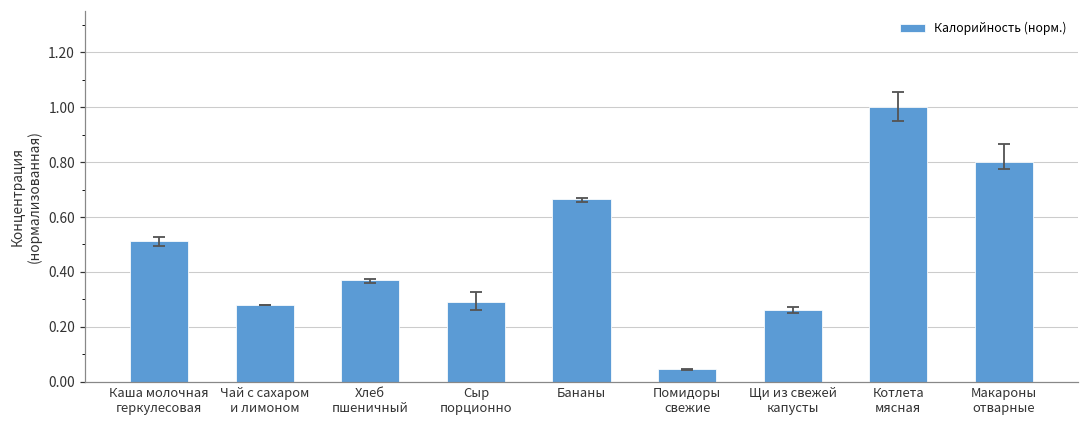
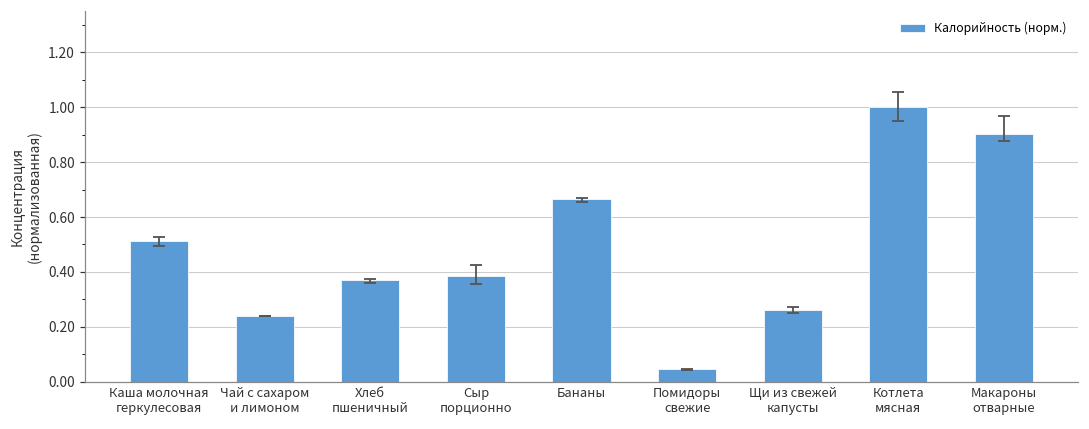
  {
    "Калорийность (норм.)": {
      "Каша молочная геркулесовая": 0.51,
-     "Чай с сахаром и лимоном": 0.28,
+     "Чай с сахаром и лимоном": 0.24,
      "Хлеб пшеничный": 0.37,
-     "Сыр порционно": 0.29,
+     "Сыр порционно": 0.39,
      "Бананы": 0.66,
      "Помидоры свежие": 0.05,
      "Щи из свежей капусты": 0.26,
      "Котлета мясная": 1.00,
-     "Макароны отварные": 0.80
+     "Макароны отварные": 0.90
    }
  }
